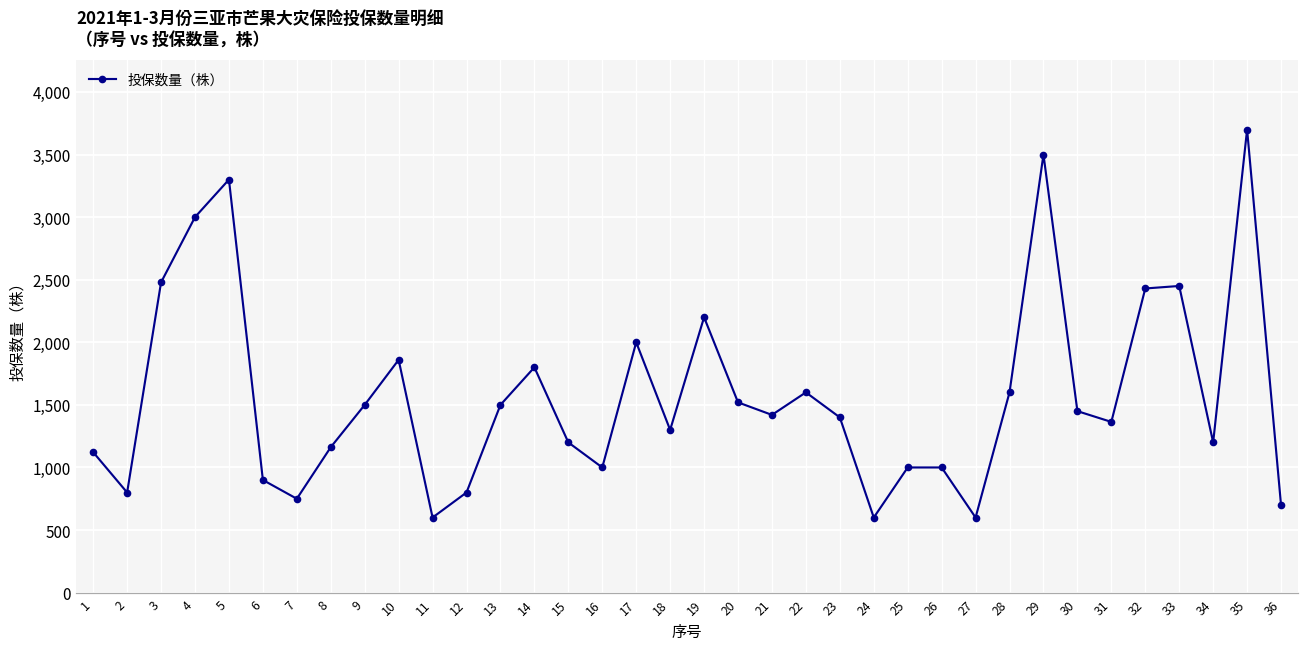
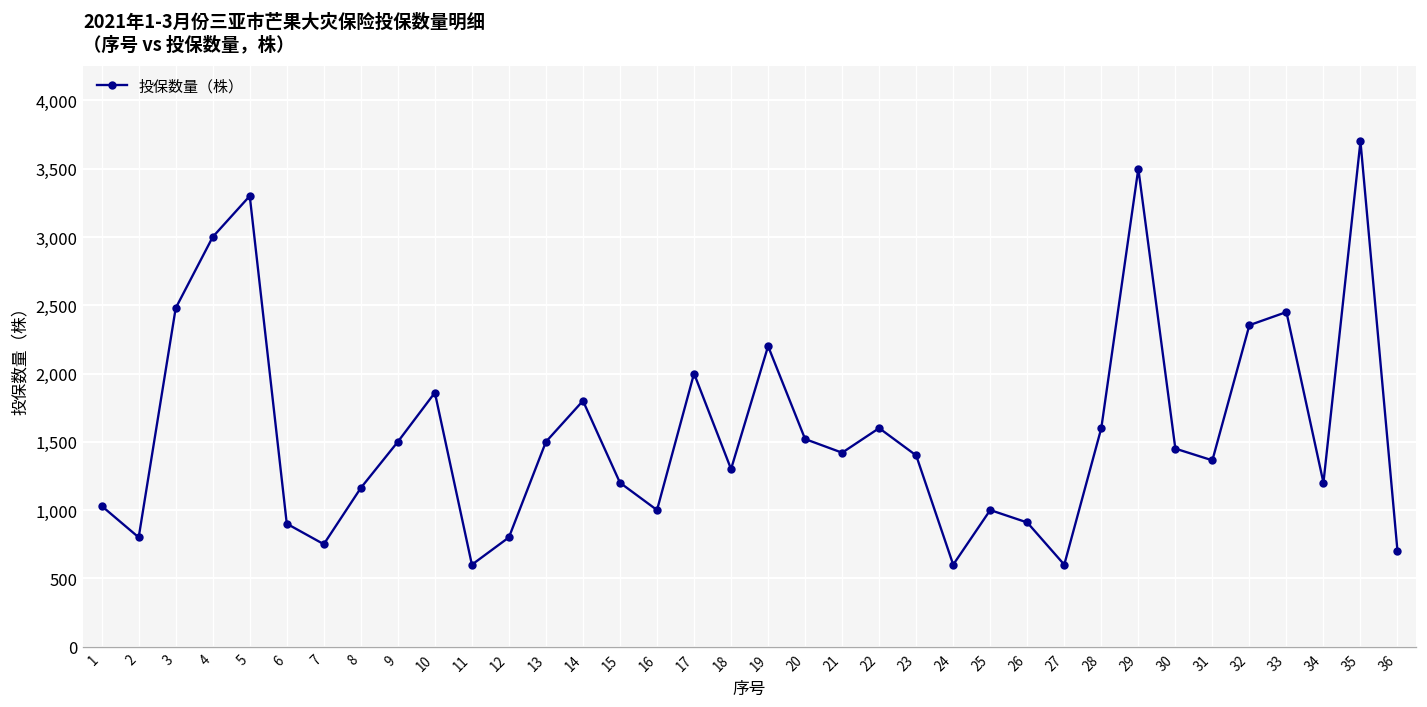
  {
-   "1": "1,120",
+   "1": "1,030",
    "2": "800",
    "3": "2,480",
    "4": "3,000",
    "5": "3,300",
    "6": "900",
    "7": "750",
    "8": "1,160",
    "9": "1,500",
    "10": "1,860",
    "11": "600",
    "12": "800",
    "13": "1,500",
    "14": "1,800",
    "15": "1,200",
    "16": "1,000",
    "17": "2,000",
    "18": "1,300",
    "19": "2,200",
    "20": "1,520",
    "21": "1,420",
    "22": "1,600",
    "23": "1,400",
    "24": "600",
    "25": "1,000",
-   "26": "1,000",
+   "26": "910",
    "27": "600",
    "28": "1,600",
    "29": "3,500",
    "30": "1,450",
    "31": "1,360",
-   "32": "2,430",
+   "32": "2,350",
    "33": "2,450",
    "34": "1,200",
    "35": "3,700",
    "36": "700"
  }
